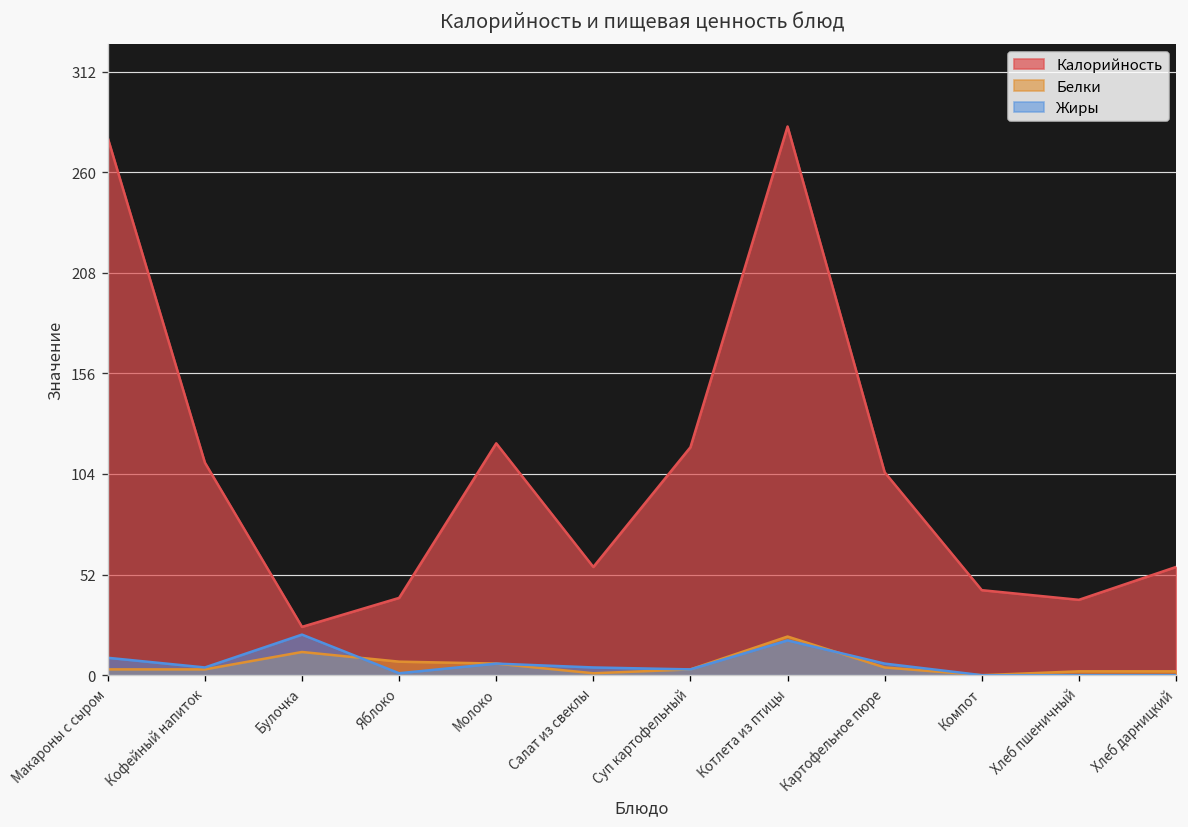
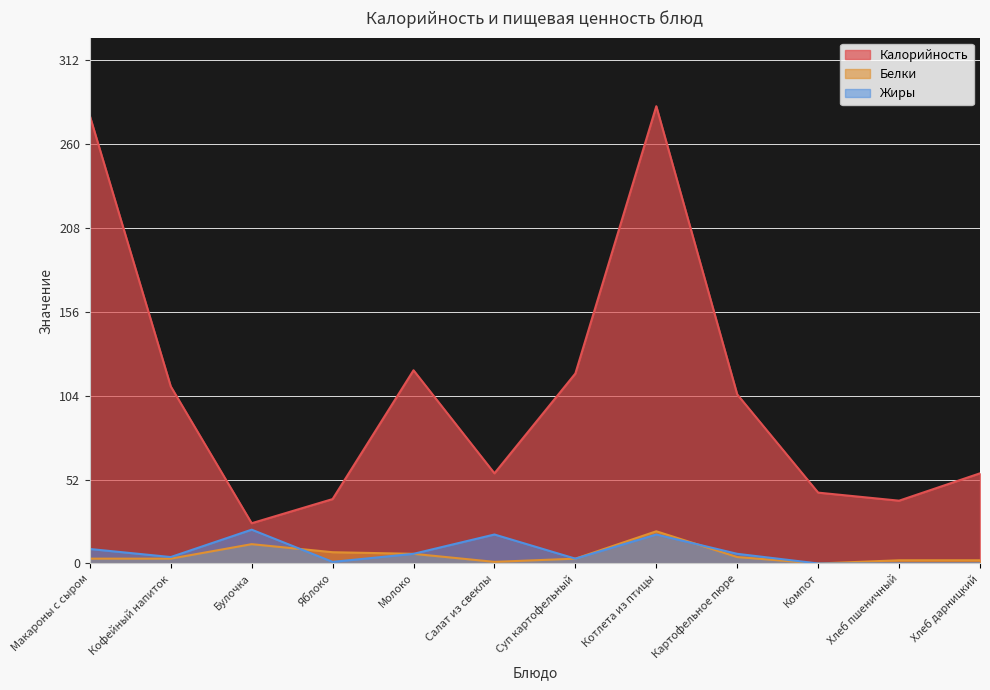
  {
    "Калорийность": {
      "Макароны с сыром": 278,
      "Кофейный напиток": 110,
      "Булочка": 25,
      "Яблоко": 40,
      "Молоко": 120,
      "Салат из свеклы": 56,
      "Суп картофельный": 118,
      "Котлета из птицы": 284,
      "Картофельное пюре": 105,
      "Компот": 44,
      "Хлеб пшеничный": 39,
      "Хлеб дарницкий": 56
    },
    "Белки": {
      "Макароны с сыром": 3,
      "Булочка": 12,
      "Яблоко": 7,
      "Салат из свеклы": 1,
      "Котлета из птицы": 20,
      "Картофельное пюре": 4,
      "Хлеб пшеничный": 2,
      "Хлеб дарницкий": 2
    },
    "Жиры": {
      "Макароны с сыром": 9,
      "Булочка": 21,
      "Яблоко": 1,
-     "Салат из свеклы": 4,
+     "Салат из свеклы": 18,
      "Котлета из птицы": 18,
      "Картофельное пюре": 6,
      "Хлеб пшеничный": 0,
      "Хлеб дарницкий": 0
    }
  }
